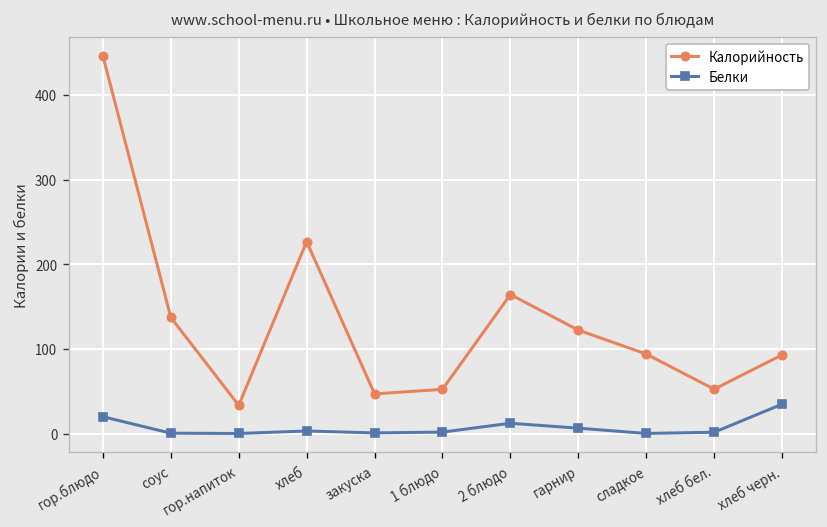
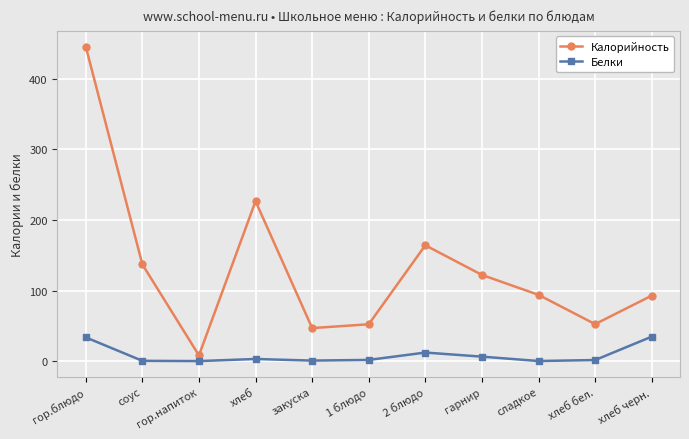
  {
    "Калорийность": {
      "гор.блюдо": 450,
      "соус": 140,
-     "гор.напиток": 30,
+     "гор.напиток": 10,
      "хлеб": 230,
      "закуска": 50,
      "1 блюдо": 50,
      "2 блюдо": 160,
      "гарнир": 120,
      "сладкое": 90,
      "хлеб бел.": 50,
      "хлеб черн.": 90
    },
    "Белки": {
-     "гор.блюдо": 20,
+     "гор.блюдо": 30,
      "соус": 0,
      "гор.напиток": 0,
      "хлеб": 0,
      "закуска": 0,
      "1 блюдо": 0,
      "2 блюдо": 10,
      "гарнир": 10,
      "сладкое": 0,
      "хлеб бел.": 0,
      "хлеб черн.": 30
    }
  }
